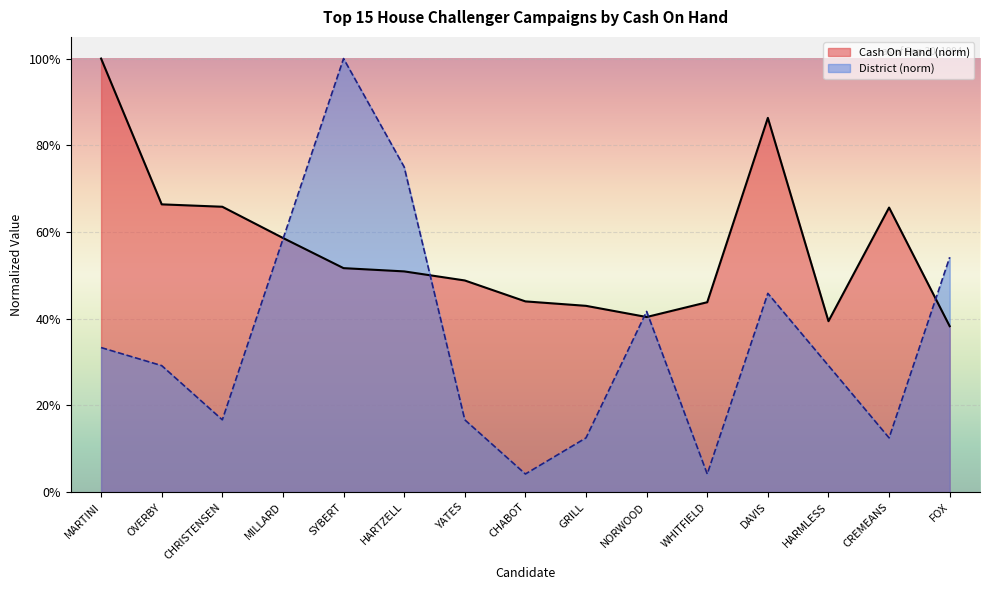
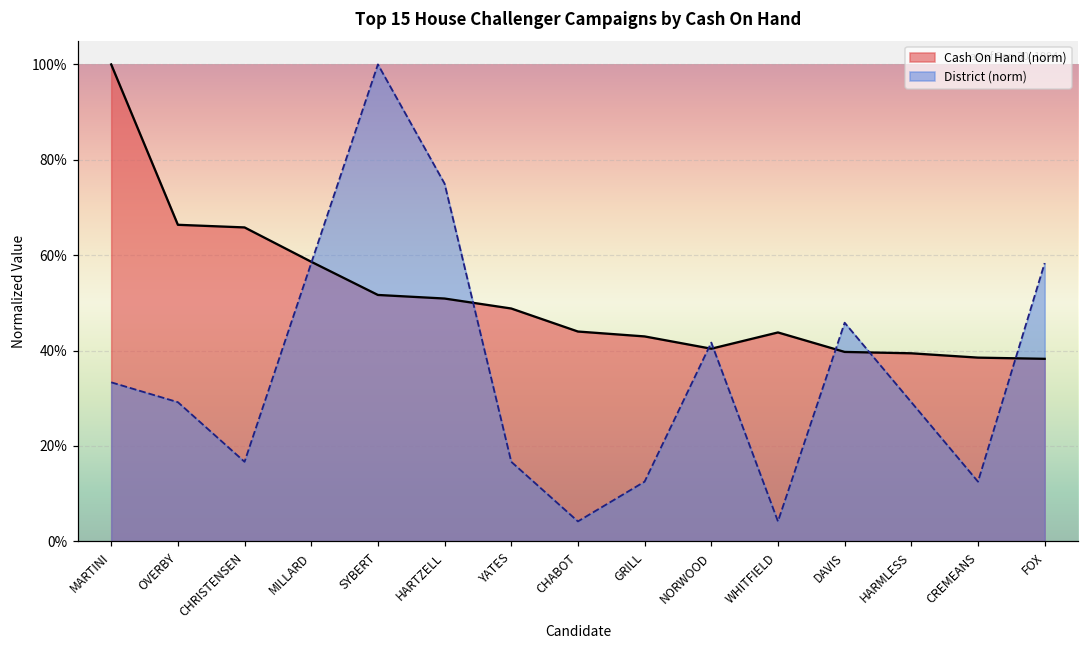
  {
    "Cash On Hand (norm)": {
      "MARTINI": "100%",
      "OVERBY": "66%",
      "CHRISTENSEN": "66%",
      "SYBERT": "52%",
      "HARTZELL": "51%",
      "YATES": "49%",
      "CHABOT": "44%",
      "GRILL": "43%",
      "NORWOOD": "40%",
      "WHITFIELD": "44%",
-     "DAVIS": "86%",
+     "DAVIS": "40%",
      "HARMLESS": "39%",
-     "CREMEANS": "66%",
+     "CREMEANS": "39%",
      "FOX": "38%"
    },
    "District (norm)": {
      "MARTINI": "33%",
      "OVERBY": "29%",
      "CHRISTENSEN": "17%",
      "SYBERT": "100%",
      "HARTZELL": "75%",
      "YATES": "17%",
      "CHABOT": "4%",
      "GRILL": "13%",
      "NORWOOD": "42%",
      "WHITFIELD": "4%",
      "DAVIS": "46%",
      "HARMLESS": "29%",
      "CREMEANS": "13%",
-     "FOX": "54%"
+     "FOX": "58%"
    }
  }
